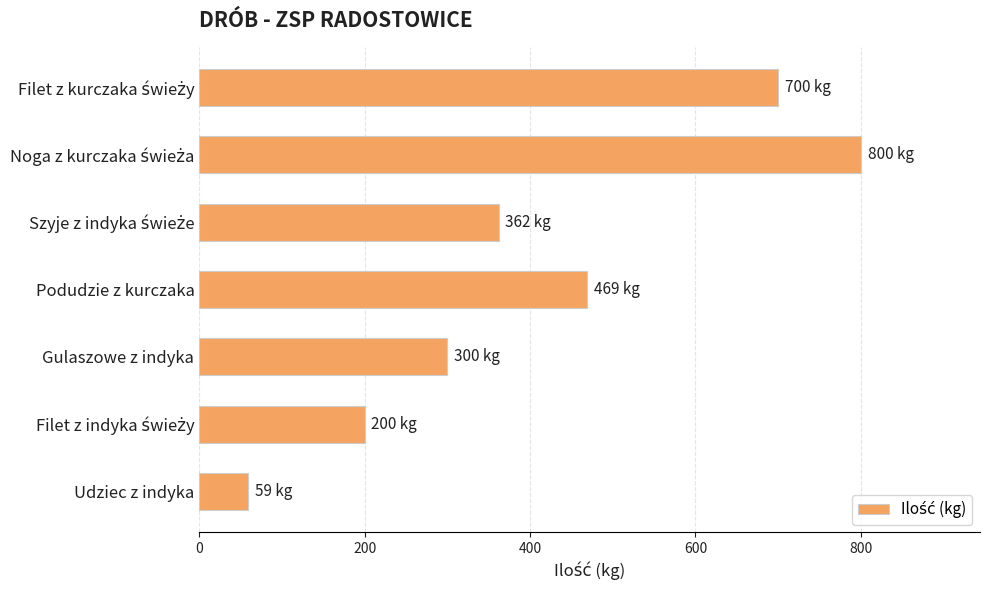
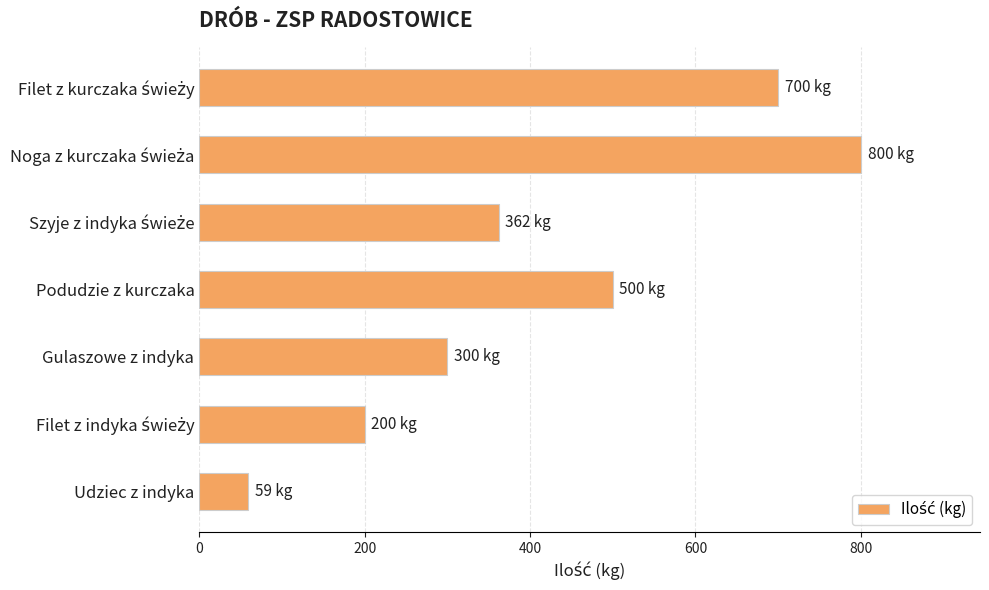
  {
    "Filet z kurczaka świeży": 700,
    "Noga z kurczaka świeża": 800,
    "Szyje z indyka świeże": 362,
-   "Podudzie z kurczaka": 469,
+   "Podudzie z kurczaka": 500,
    "Gulaszowe z indyka": 300,
    "Filet z indyka świeży": 200,
    "Udziec z indyka": 59
  }
